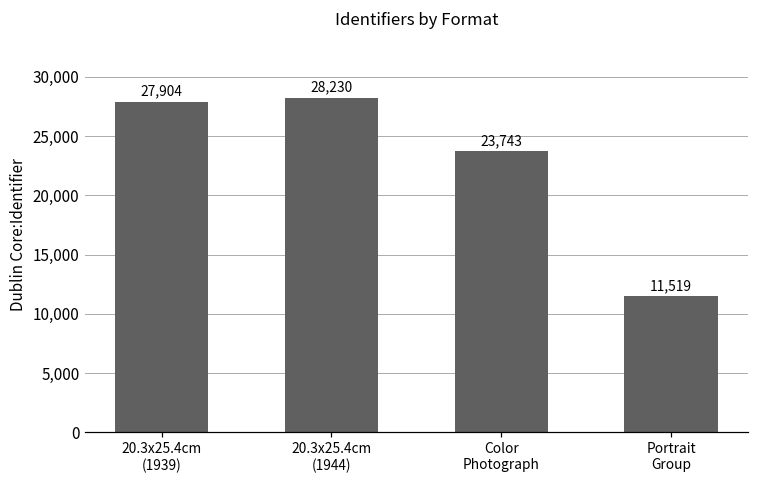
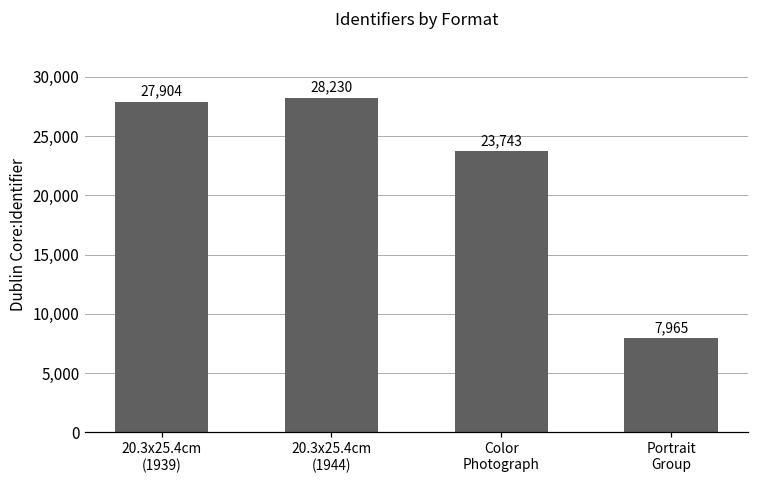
  {
    "20.3x25.4cm (1939)": "27,904",
    "20.3x25.4cm (1944)": "28,230",
    "Color Photograph": "23,743",
-   "Portrait Group": "11,519"
+   "Portrait Group": "7,965"
  }
